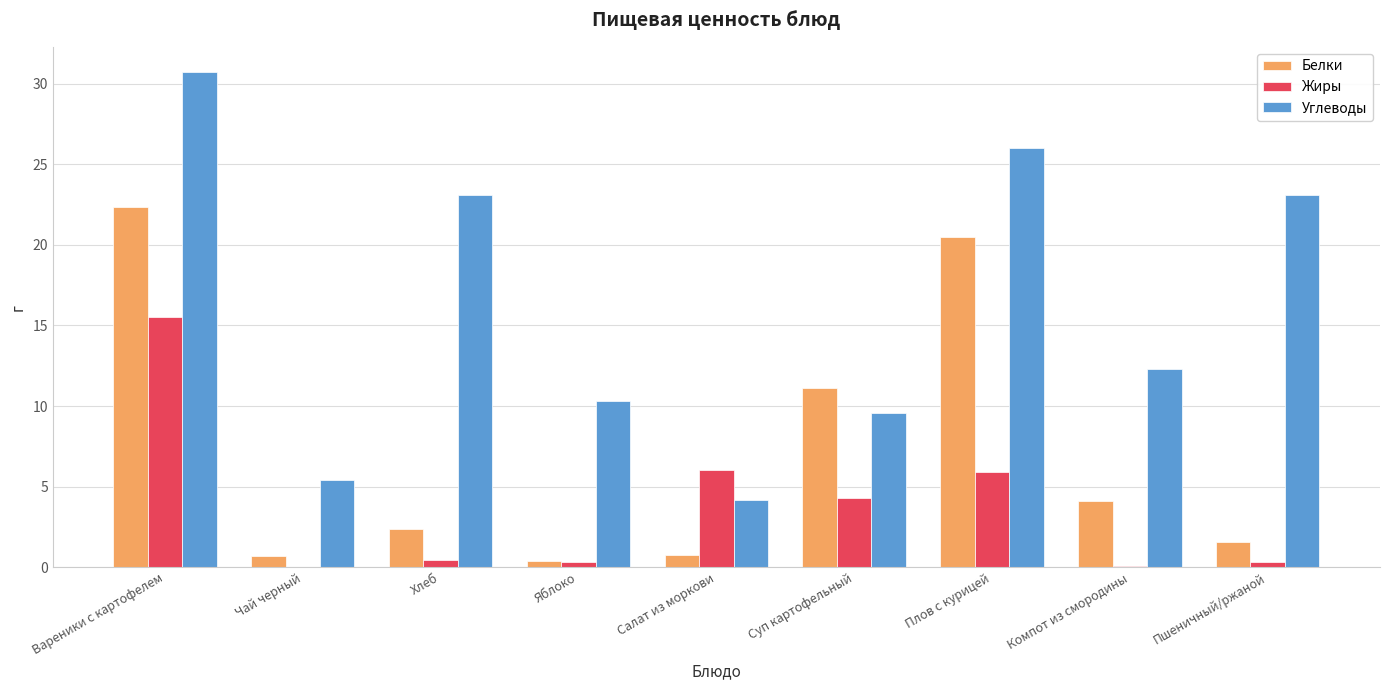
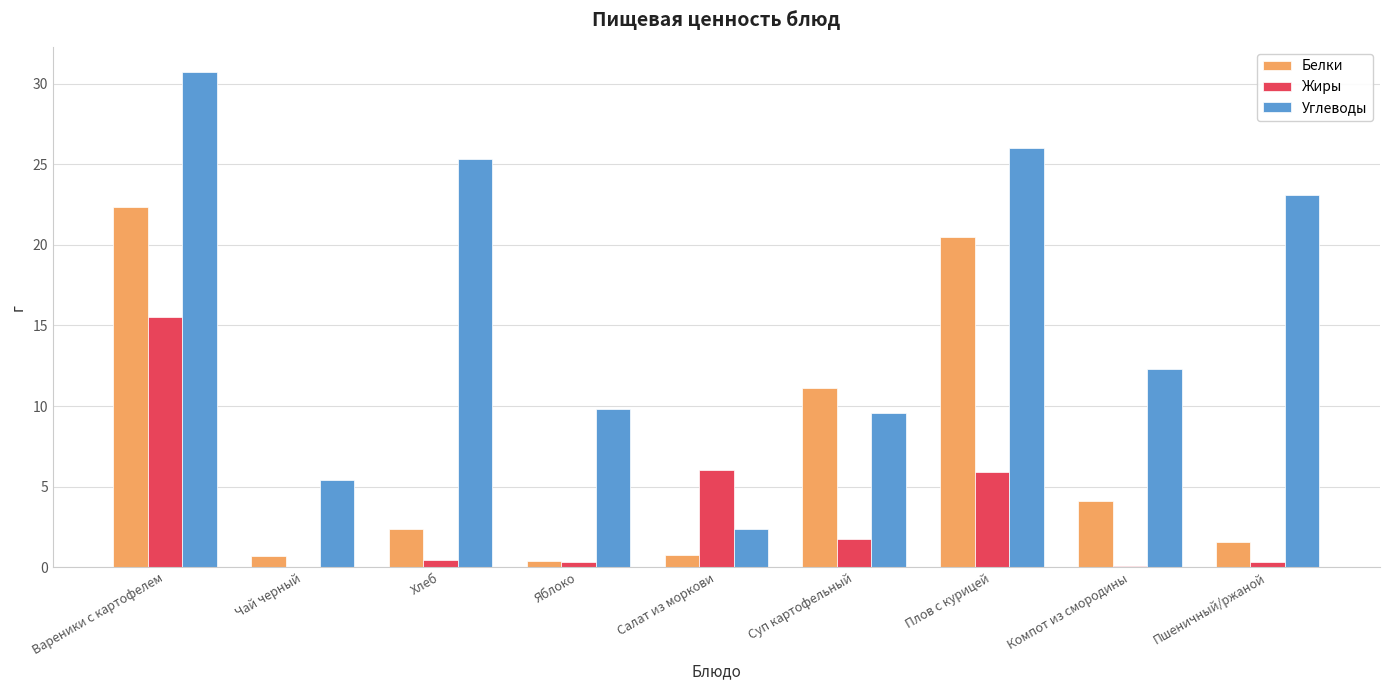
  {
    "Белки": {
      "Вареники с картофелем": 22.4,
      "Чай черный": 0.7,
      "Хлеб": 2.4,
      "Яблоко": 0.4,
      "Салат из моркови": 0.8,
      "Суп картофельный": 11.1,
      "Плов с курицей": 20.5,
      "Компот из смородины": 4.1,
      "Пшеничный/ржаной": 1.6
    },
    "Жиры": {
      "Вареники с картофелем": 15.5,
      "Чай черный": 0.0,
      "Хлеб": 0.5,
      "Яблоко": 0.3,
      "Салат из моркови": 6.1,
-     "Суп картофельный": 4.3,
+     "Суп картофельный": 1.7,
      "Плов с курицей": 5.9,
      "Пшеничный/ржаной": 0.3
    },
    "Углеводы": {
      "Вареники с картофелем": 30.8,
      "Чай черный": 5.4,
-     "Хлеб": 23.1,
-     "Яблоко": 10.3,
-     "Салат из моркови": 4.2,
+     "Хлеб": 25.3,
+     "Яблоко": 9.8,
+     "Салат из моркови": 2.4,
      "Суп картофельный": 9.6,
      "Плов с курицей": 26.0,
      "Компот из смородины": 12.3,
      "Пшеничный/ржаной": 23.1
    }
  }
